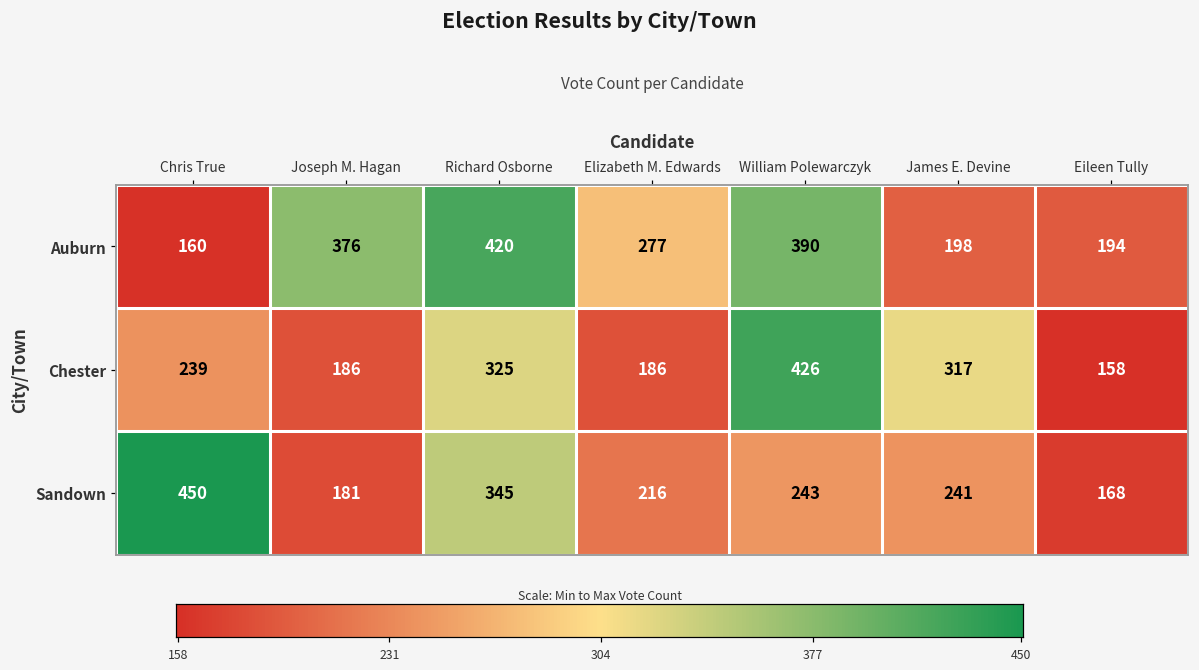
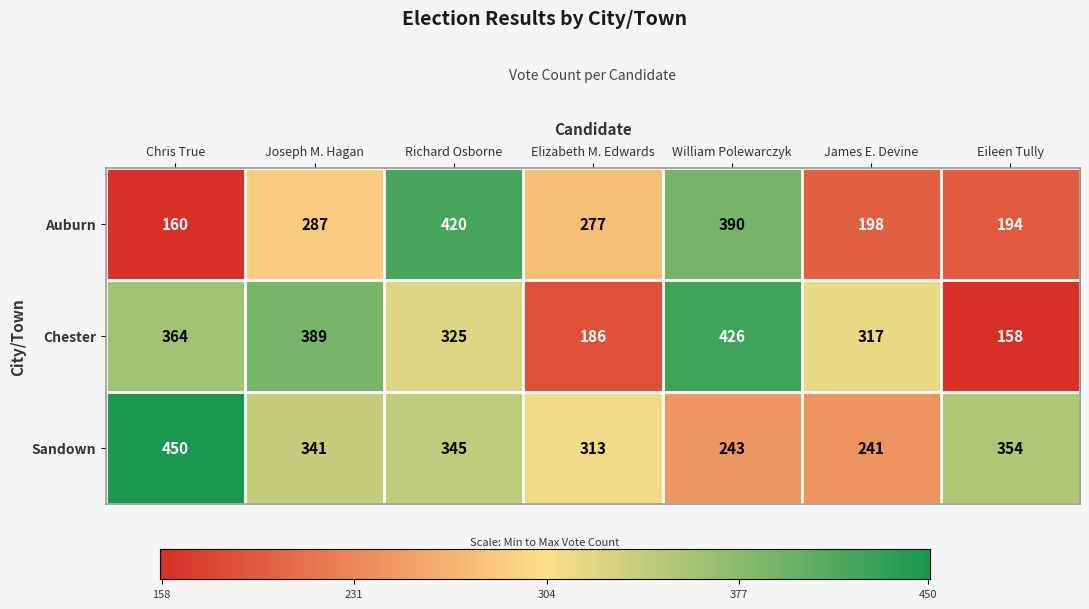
  {
    "Auburn": {
      "Chris True": 160,
-     "Joseph M. Hagan": 376,
+     "Joseph M. Hagan": 287,
      "Richard Osborne": 420,
      "Elizabeth M. Edwards": 277,
      "William Polewarczyk": 390,
      "James E. Devine": 198,
      "Eileen Tully": 194
    },
    "Chester": {
-     "Chris True": 239,
-     "Joseph M. Hagan": 186,
+     "Chris True": 364,
+     "Joseph M. Hagan": 389,
      "Richard Osborne": 325,
      "Elizabeth M. Edwards": 186,
      "William Polewarczyk": 426,
      "James E. Devine": 317,
      "Eileen Tully": 158
    },
    "Sandown": {
      "Chris True": 450,
-     "Joseph M. Hagan": 181,
+     "Joseph M. Hagan": 341,
      "Richard Osborne": 345,
-     "Elizabeth M. Edwards": 216,
+     "Elizabeth M. Edwards": 313,
      "William Polewarczyk": 243,
      "James E. Devine": 241,
-     "Eileen Tully": 168
+     "Eileen Tully": 354
    }
  }
